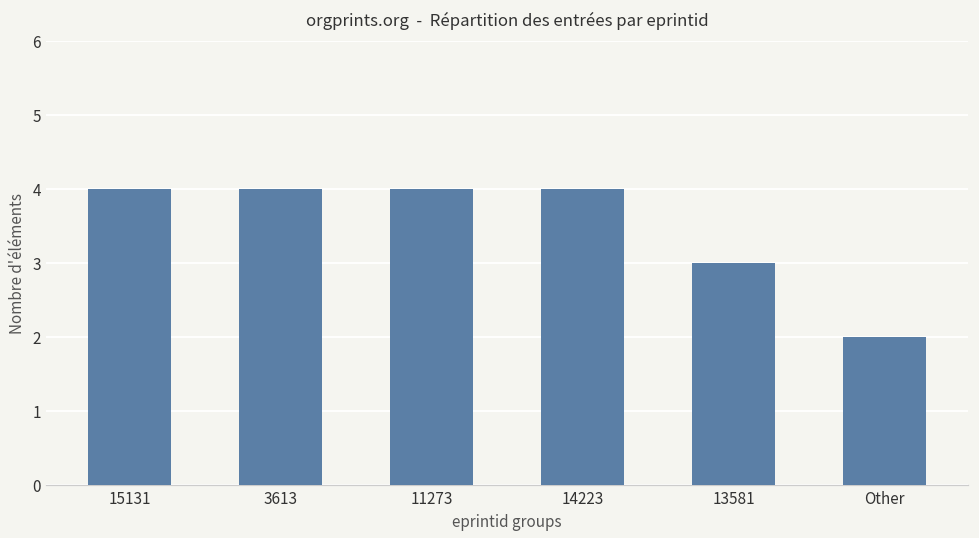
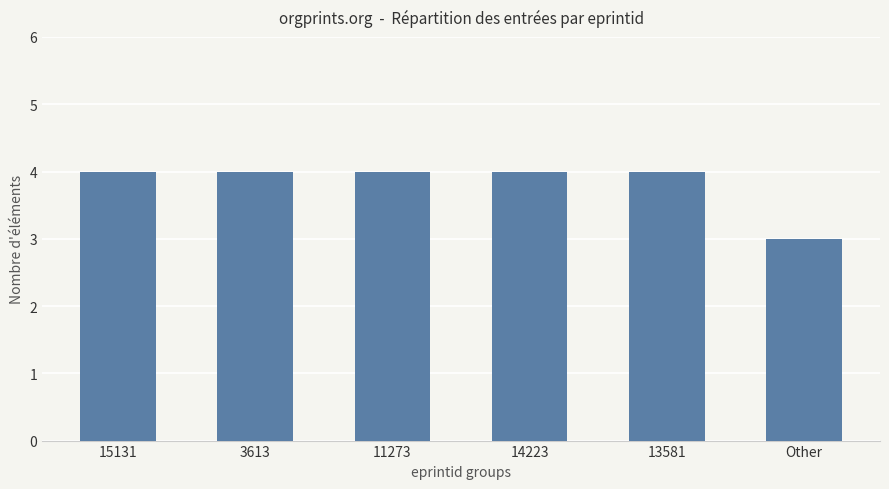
  {
    "15131": 4,
    "3613": 4,
    "11273": 4,
    "14223": 4,
-   "13581": 3,
-   "Other": 2
+   "13581": 4,
+   "Other": 3
  }
